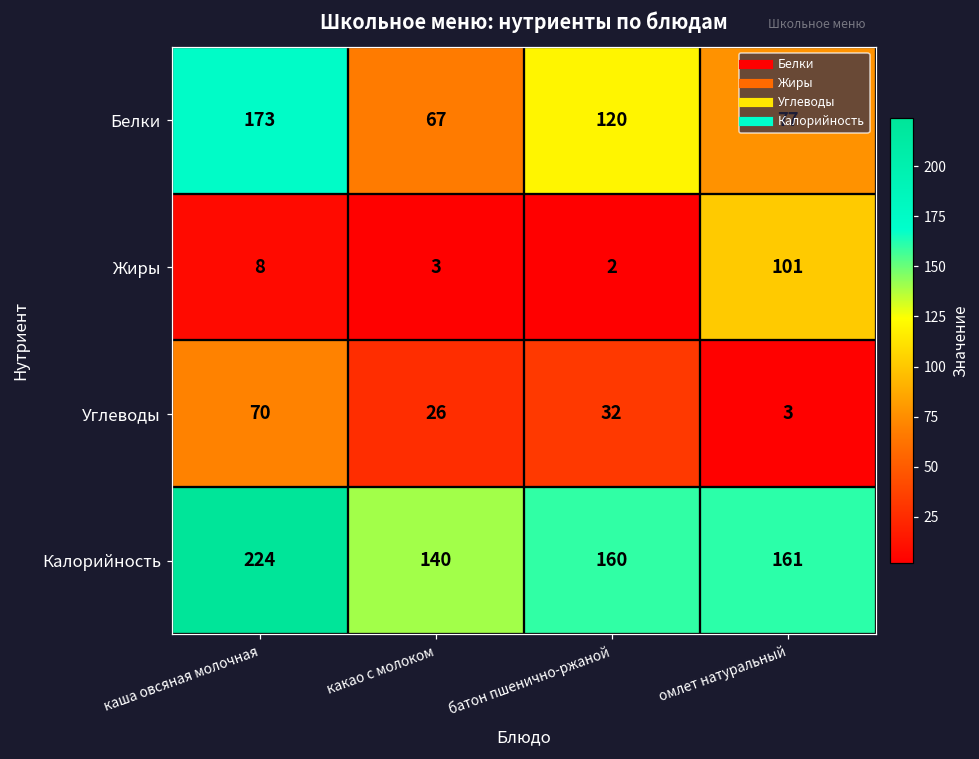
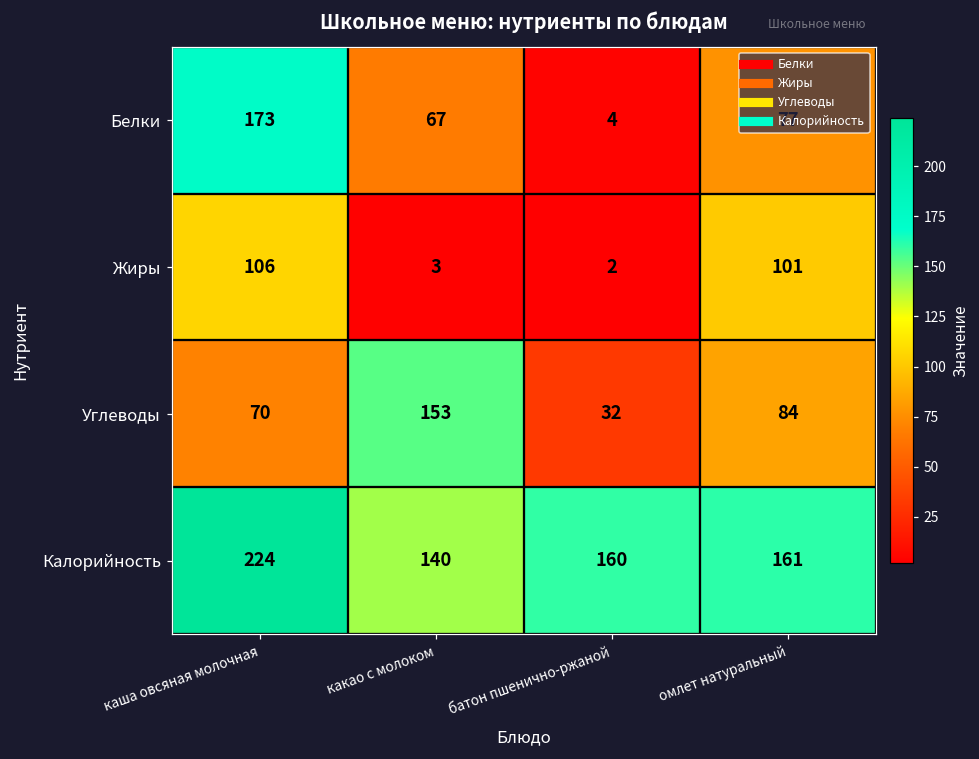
  {
    "Белки": {
      "каша овсяная молочная": 173,
      "какао с молоком": 67,
-     "батон пшенично-ржаной": 120
+     "батон пшенично-ржаной": 4
    },
    "Жиры": {
-     "каша овсяная молочная": 8,
+     "каша овсяная молочная": 106,
      "какао с молоком": 3,
      "батон пшенично-ржаной": 2,
      "омлет натуральный": 101
    },
    "Углеводы": {
      "каша овсяная молочная": 70,
-     "какао с молоком": 26,
+     "какао с молоком": 153,
      "батон пшенично-ржаной": 32,
-     "омлет натуральный": 3
+     "омлет натуральный": 84
    },
    "Калорийность": {
      "каша овсяная молочная": 224,
      "какао с молоком": 140,
      "батон пшенично-ржаной": 160,
      "омлет натуральный": 161
    }
  }
